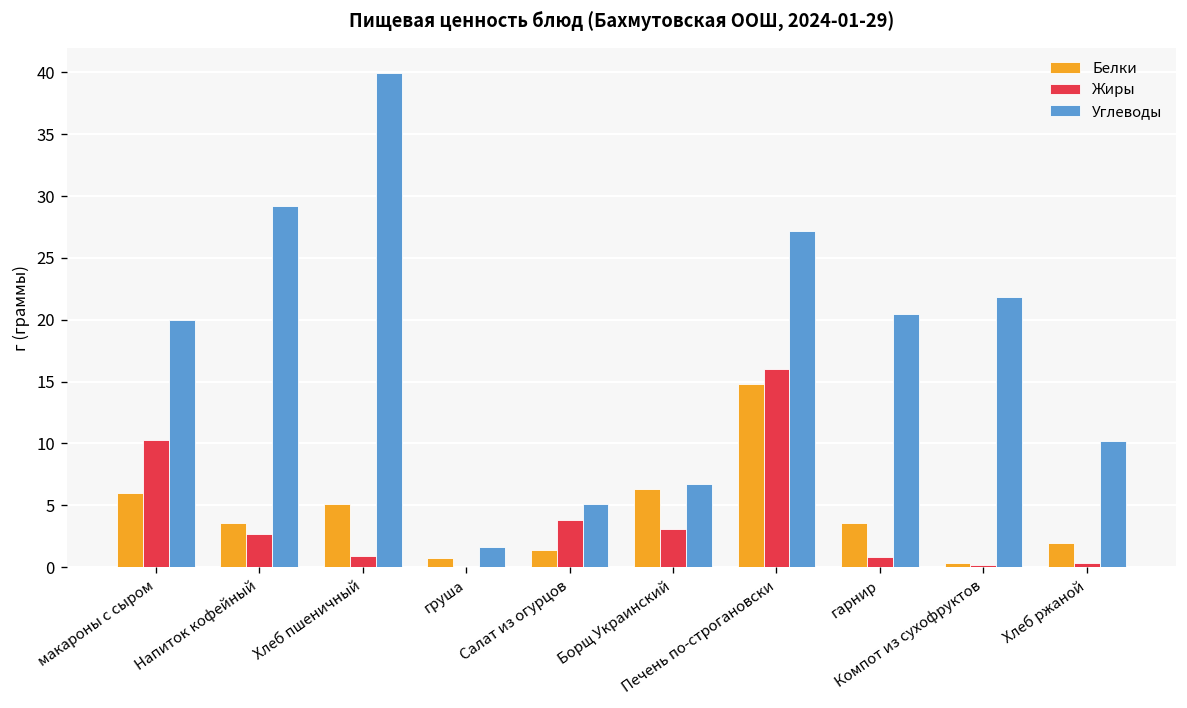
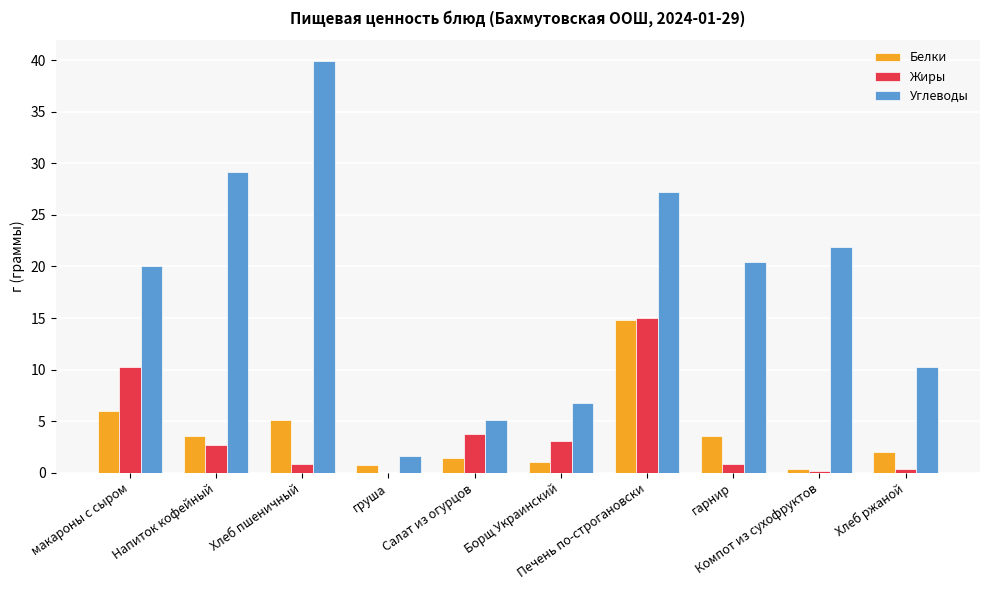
  {
    "Белки": {
      "макароны с сыром": 6.0,
      "Напиток кофейный": 3.6,
      "Хлеб пшеничный": 5.1,
      "груша": 0.8,
      "Салат из огурцов": 1.4,
-     "Борщ Украинский": 6.3,
+     "Борщ Украинский": 1.1,
      "Печень по-строгановски": 14.8,
      "гарнир": 3.6,
      "Компот из сухофруктов": 0.3,
      "Хлеб ржаной": 2.0
    },
    "Жиры": {
      "макароны с сыром": 10.3,
      "Напиток кофейный": 2.7,
      "Хлеб пшеничный": 1,
      "груша": 0,
      "Салат из огурцов": 4,
      "Борщ Украинский": 3,
-     "Печень по-строгановски": 16,
+     "Печень по-строгановски": 15,
      "гарнир": 1,
      "Хлеб ржаной": 0.4
    },
    "Углеводы": {
      "макароны с сыром": 20.0,
      "Напиток кофейный": 29.2,
      "Хлеб пшеничный": 40.0,
      "груша": 1.6,
      "Салат из огурцов": 5.1,
      "Борщ Украинский": 6.8,
      "Печень по-строгановски": 27.2,
      "гарнир": 20.5,
      "Компот из сухофруктов": 21.9,
      "Хлеб ржаной": 10.2
    }
  }
